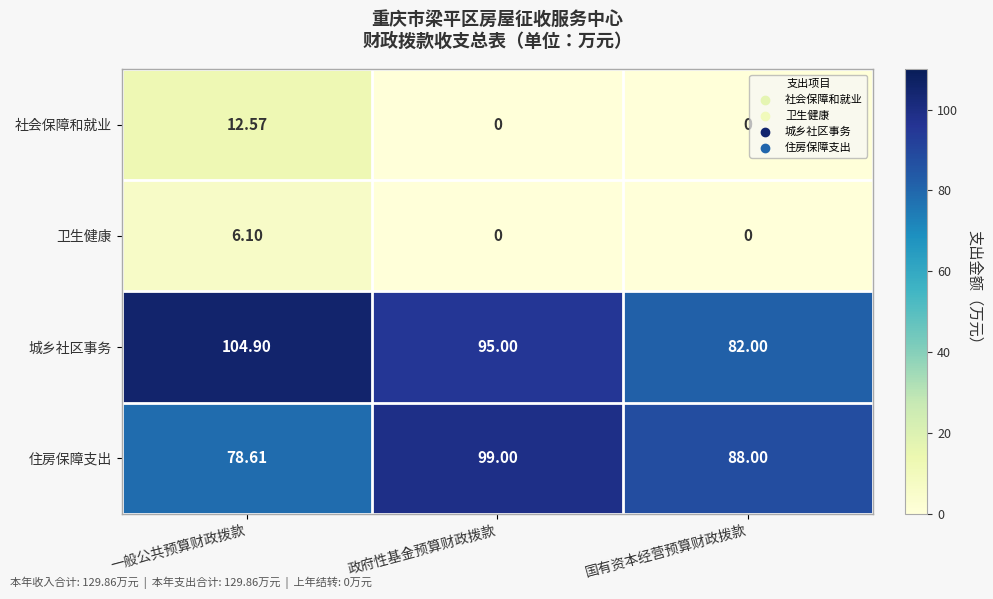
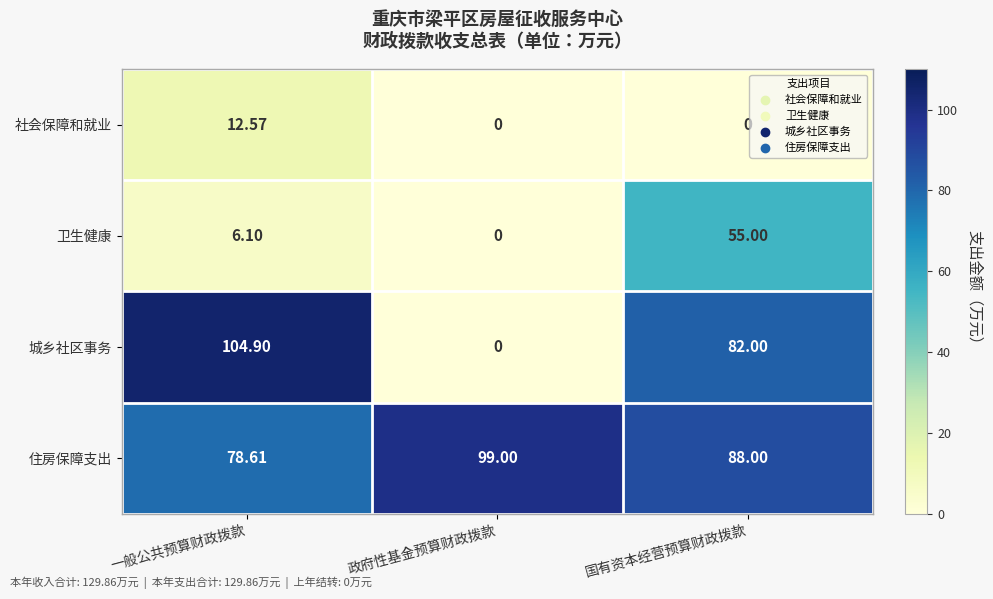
  {
    "社会保障和就业": {
      "一般公共预算财政拨款": 12.57,
      "政府性基金预算财政拨款": 0
    },
    "卫生健康": {
      "一般公共预算财政拨款": 6.10,
      "政府性基金预算财政拨款": 0,
-     "国有资本经营预算财政拨款": 0
+     "国有资本经营预算财政拨款": 55.00
    },
    "城乡社区事务": {
      "一般公共预算财政拨款": 104.90,
-     "政府性基金预算财政拨款": 95.00,
+     "政府性基金预算财政拨款": 0,
      "国有资本经营预算财政拨款": 82.00
    },
    "住房保障支出": {
      "一般公共预算财政拨款": 78.61,
      "政府性基金预算财政拨款": 99.00,
      "国有资本经营预算财政拨款": 88.00
    }
  }
